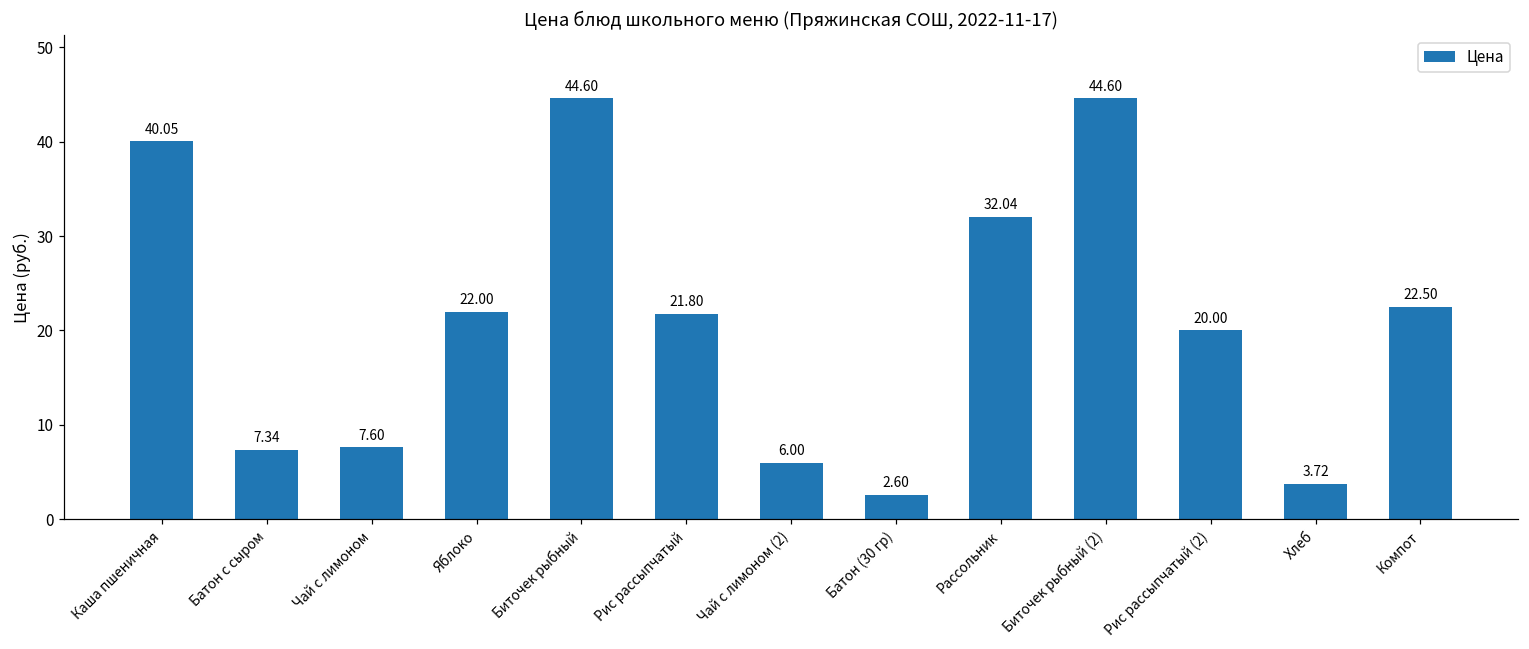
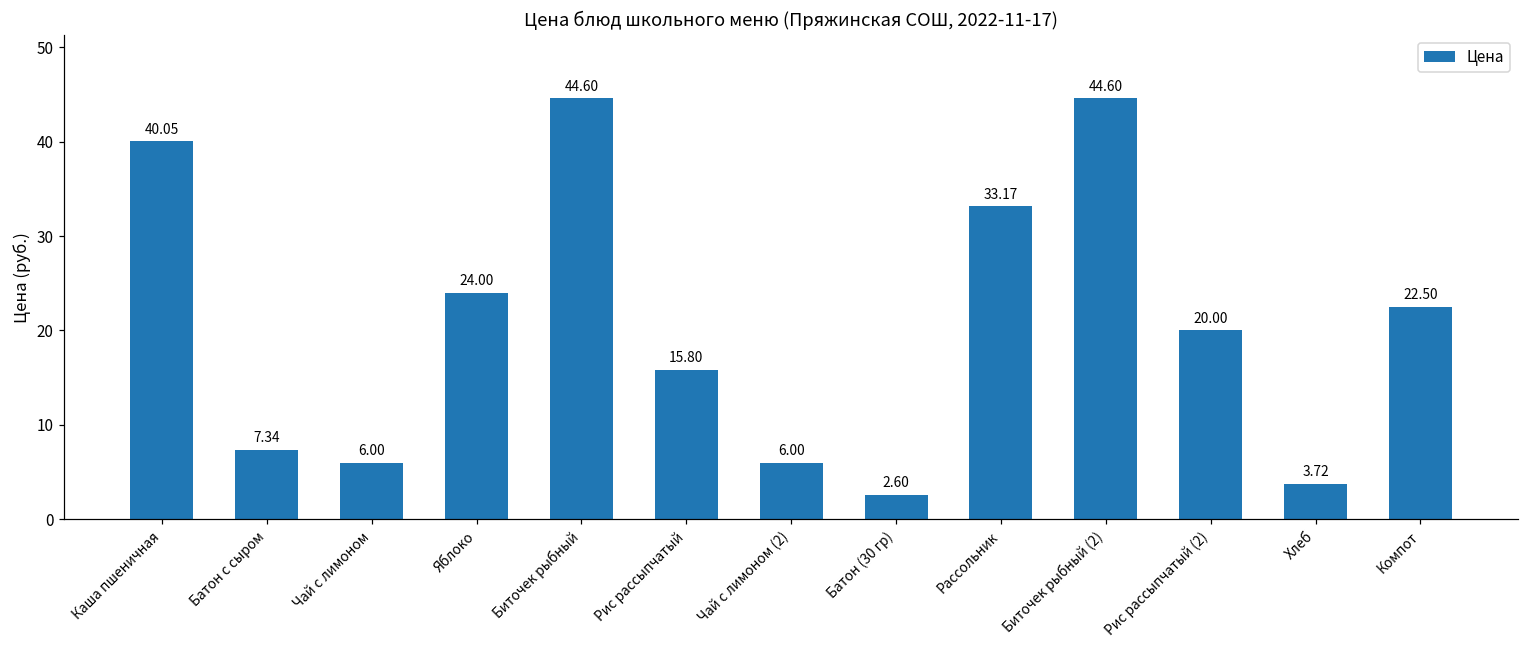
  {
    "Каша пшеничная": 40.05,
    "Батон с сыром": 7.34,
-   "Чай с лимоном": 7.60,
-   "Яблоко": 22.00,
+   "Чай с лимоном": 6.00,
+   "Яблоко": 24.00,
    "Биточек рыбный": 44.60,
-   "Рис рассыпчатый": 21.80,
+   "Рис рассыпчатый": 15.80,
    "Чай с лимоном (2)": 6.00,
    "Батон (30 гр)": 2.60,
-   "Рассольник": 32.04,
+   "Рассольник": 33.17,
    "Биточек рыбный (2)": 44.60,
    "Рис рассыпчатый (2)": 20.00,
    "Хлеб": 3.72,
    "Компот": 22.50
  }
